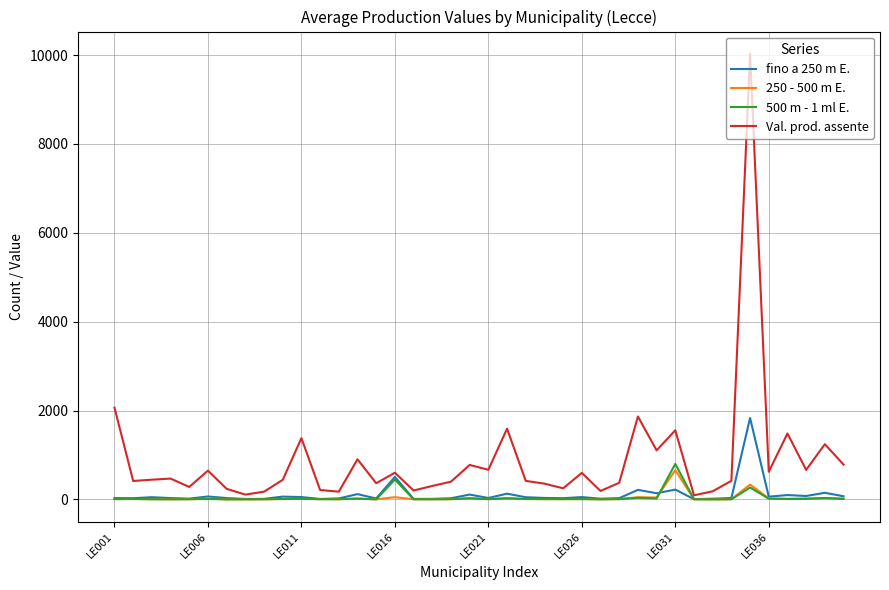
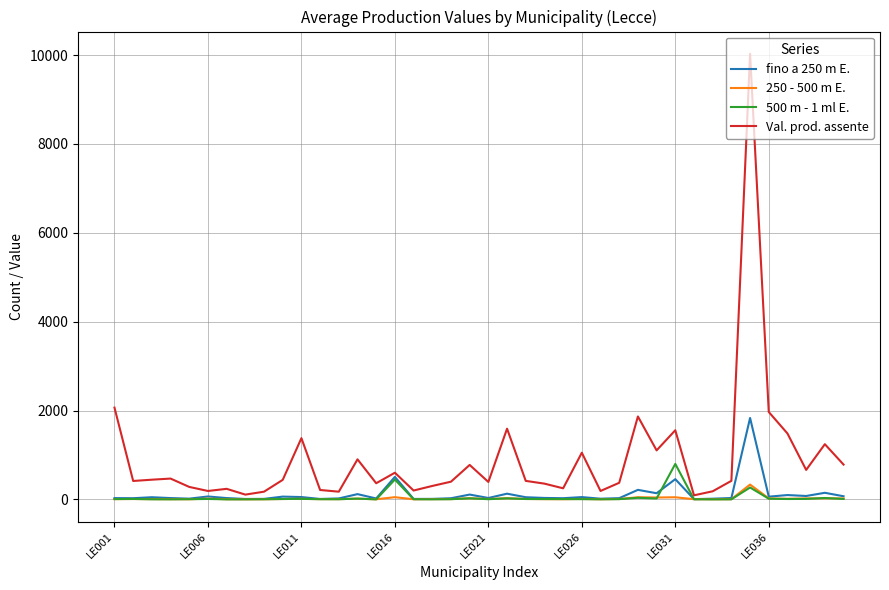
  {
    "fino a 250 m E.": {
      "LE016": 500,
-     "LE031": 200
+     "LE031": 500
    },
    "250 - 500 m E.": {
      "LE016": 0,
-     "LE031": 700
+     "LE031": 0
    },
    "500 m - 1 ml E.": {
      "LE016": 400,
      "LE031": 800
    },
    "Val. prod. assente": {
      "LE001": 2100,
-     "LE006": 600,
+     "LE006": 200,
      "LE011": 1400,
      "LE016": 600,
-     "LE021": 700,
-     "LE026": 600,
+     "LE021": 400,
+     "LE026": 1100,
      "LE031": 1600,
-     "LE036": 600
+     "LE036": 2000
    }
  }
